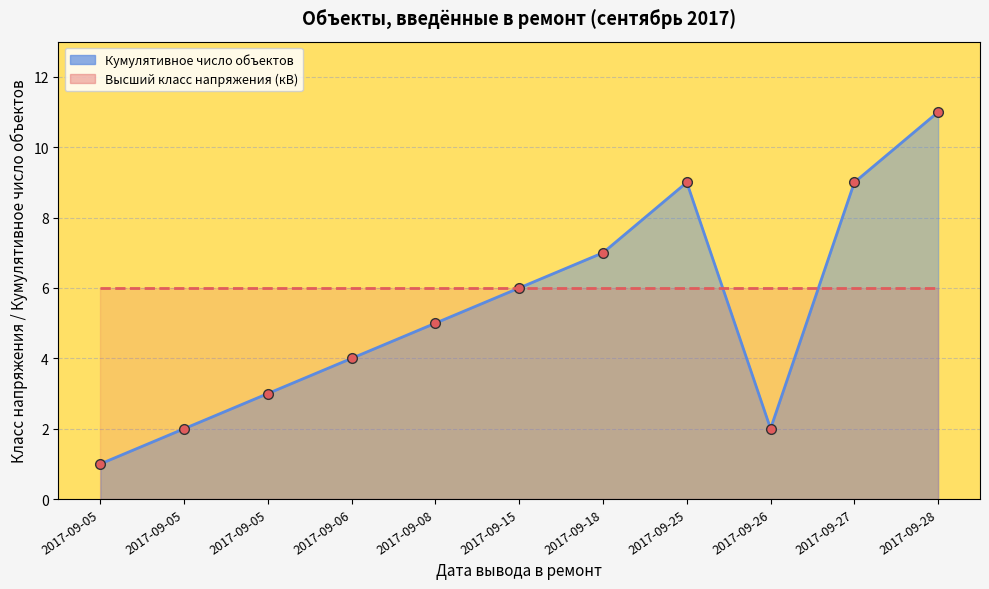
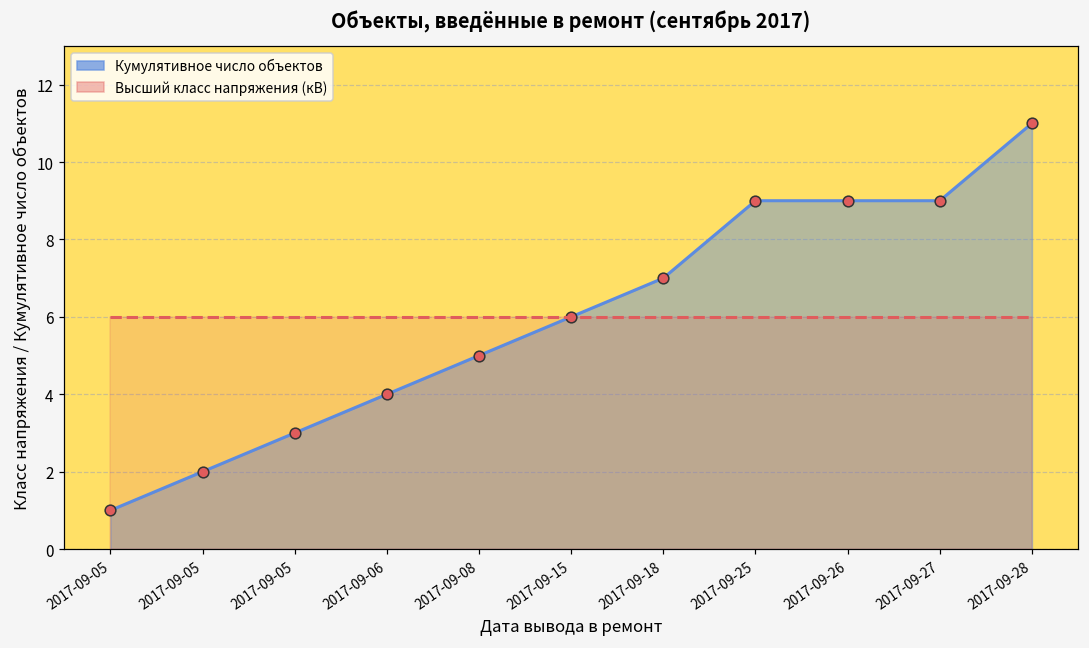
  {
    "Кумулятивное число объектов": {
      "2017-09-06": 4,
      "2017-09-08": 5,
      "2017-09-18": 7,
      "2017-09-25": 9,
-     "2017-09-26": 2,
+     "2017-09-26": 9,
      "2017-09-27": 9,
      "2017-09-28": 11
    }
  }
